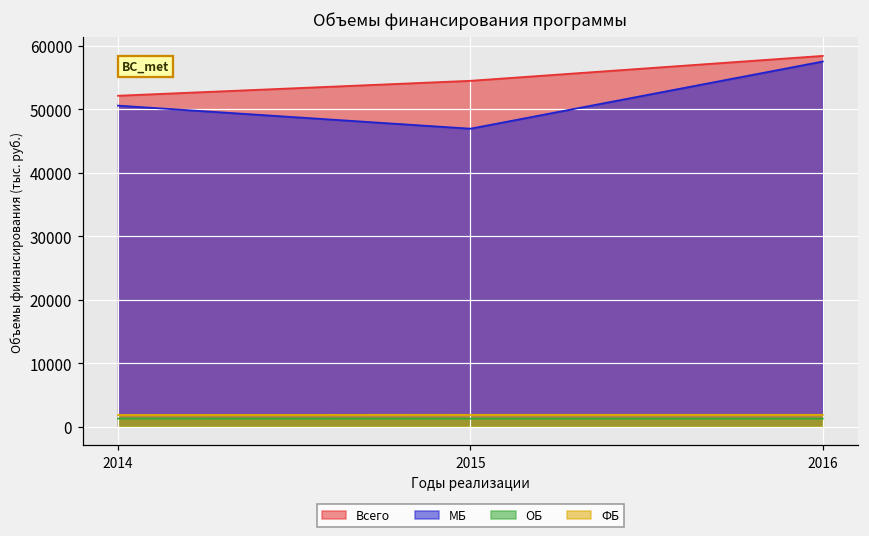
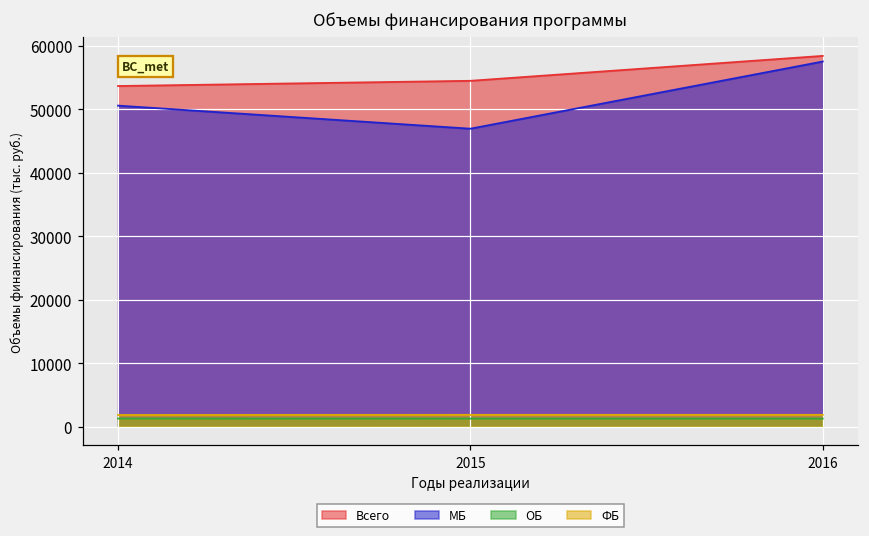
  {
    "Всего": {
-     "2014": 52000,
+     "2014": 54000,
      "2015": 54000,
      "2016": 58000
    },
    "МБ": {
      "2014": 51000,
      "2015": 47000,
      "2016": 57000
    },
    "ОБ": {
      "2014": 1000,
      "2015": 1000,
      "2016": 1000
    },
    "ФБ": {
      "2014": 2000,
      "2015": 2000,
      "2016": 2000
    }
  }
